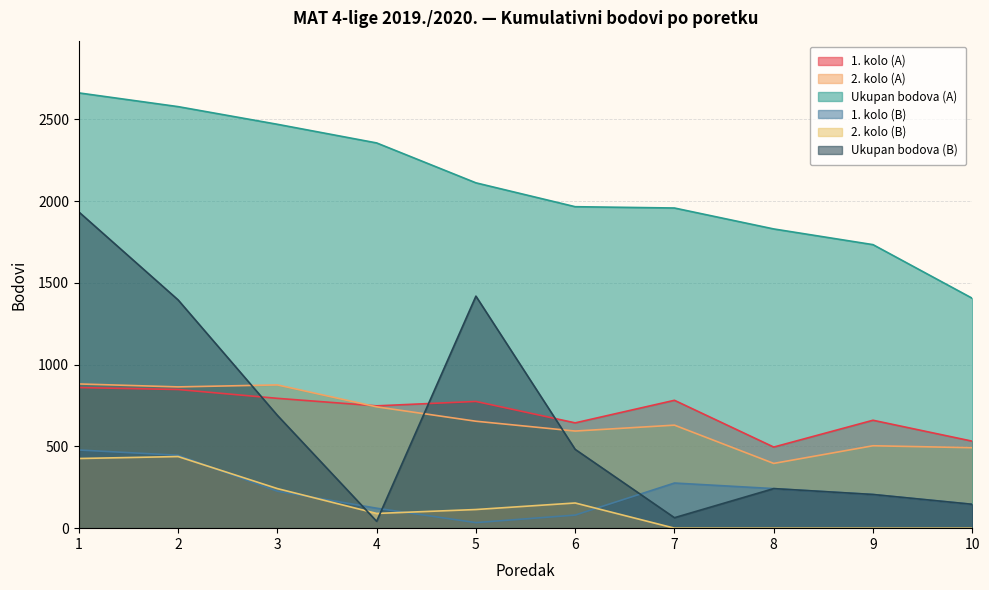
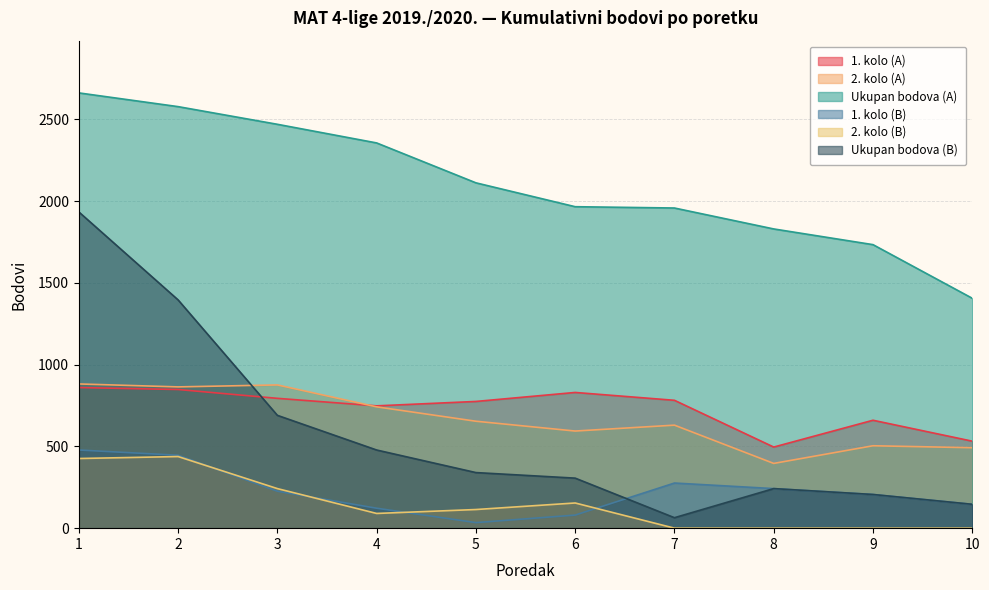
  {
    "1. kolo (A)": {
      "1": 860,
      "2": 850,
      "3": 790,
      "5": 780,
-     "6": 640,
+     "6": 830,
      "7": 780,
      "8": 500,
      "9": 660,
      "10": 530
    },
    "Ukupan bodova (B)": {
      "1": 1930,
      "2": 1400,
      "3": 690,
-     "4": 40,
-     "5": 1420,
-     "6": 480,
+     "4": 480,
+     "5": 340,
+     "6": 310,
      "7": 60
    }
  }
